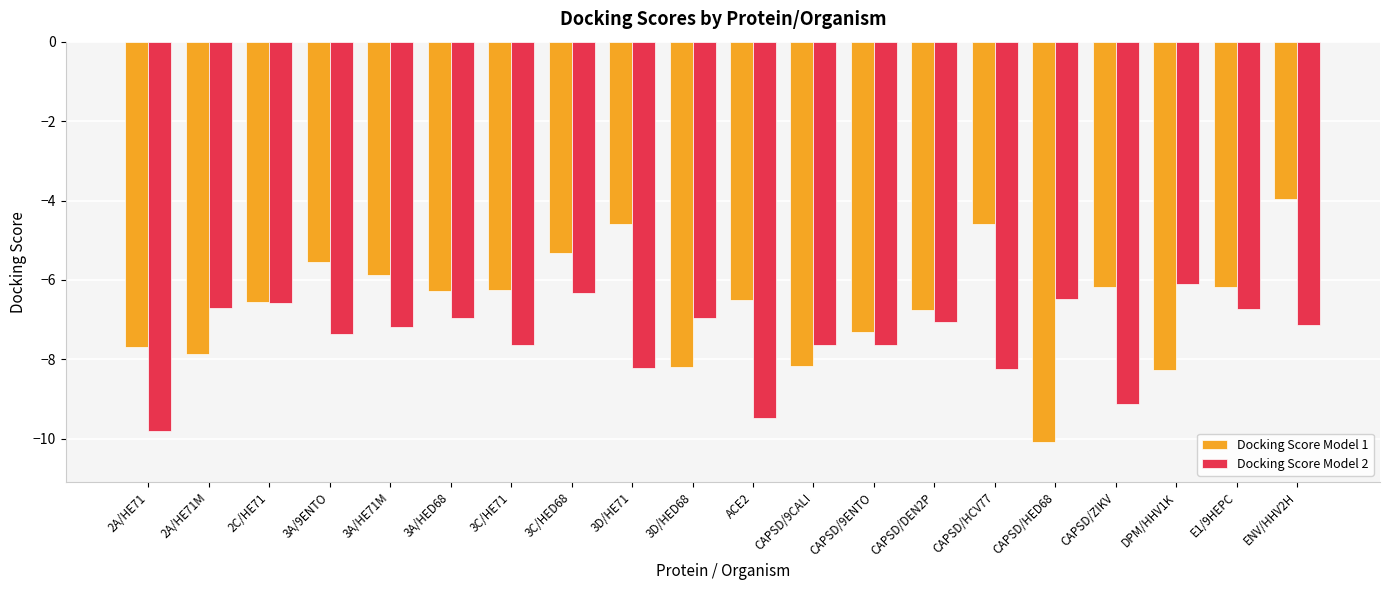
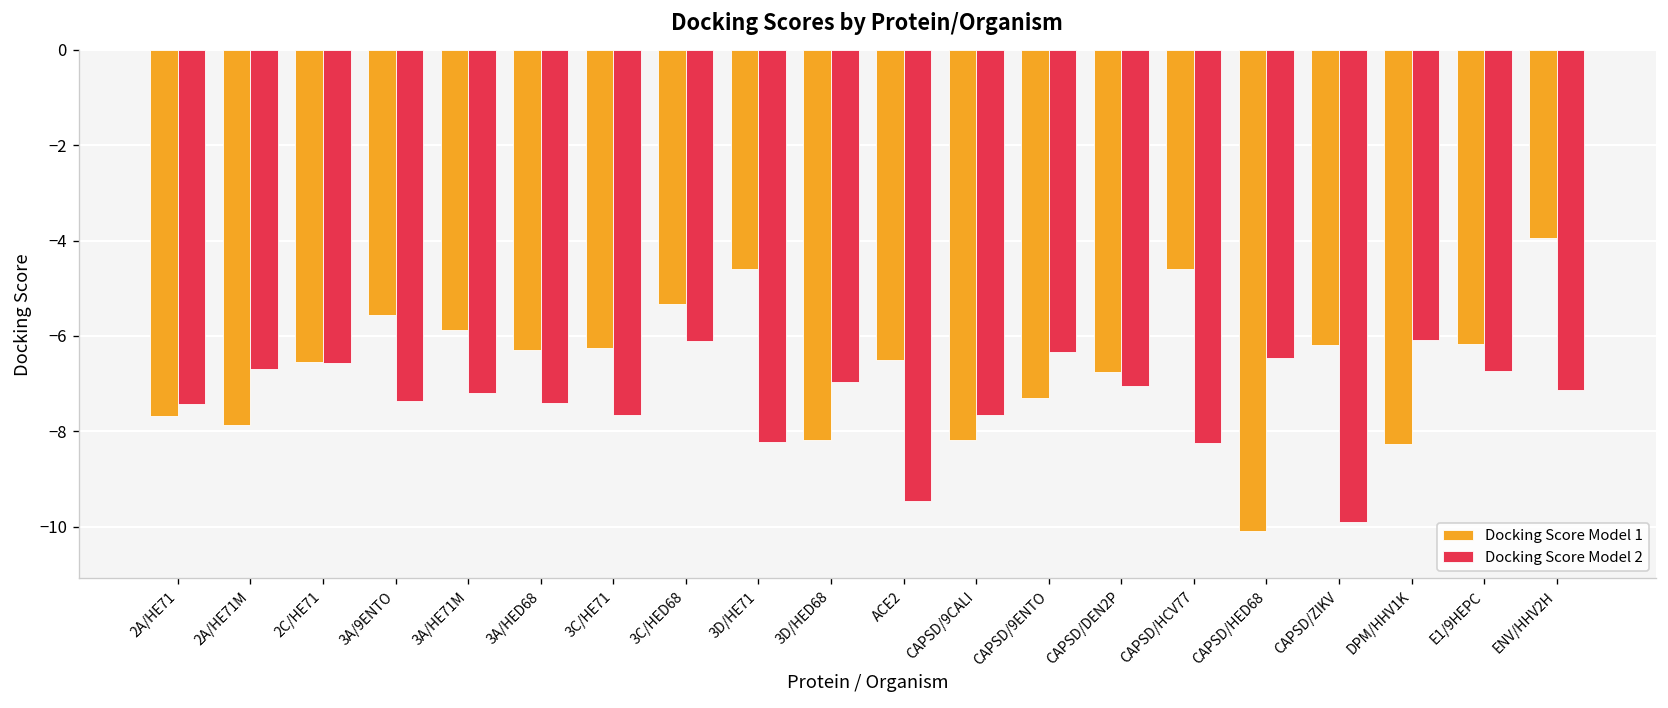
  {
    "Docking Score Model 1": {
      "2A/HE71": -7.7,
      "2A/HE71M": -7.9,
      "2C/HE71": -6.6,
      "3A/9ENTO": -5.6,
      "3A/HE71M": -5.9,
      "3A/HED68": -6.3,
      "3C/HE71": -6.3,
      "3C/HED68": -5.3,
      "3D/HE71": -4.6,
      "3D/HED68": -8.2,
      "ACE2": -6.5,
      "CAPSD/9CALI": -8.2,
      "CAPSD/9ENTO": -7.3,
      "CAPSD/DEN2P": -6.8,
      "CAPSD/HCV77": -4.6,
      "CAPSD/HED68": -10.1,
      "CAPSD/ZIKV": -6.2,
      "DPM/HHV1K": -8.3,
      "E1/9HEPC": -6.2,
      "ENV/HHV2H": -4.0
    },
    "Docking Score Model 2": {
-     "2A/HE71": -9.8,
+     "2A/HE71": -7.4,
      "2A/HE71M": -6.7,
      "2C/HE71": -6.6,
      "3A/9ENTO": -7.4,
      "3A/HE71M": -7.2,
-     "3A/HED68": -7.0,
+     "3A/HED68": -7.4,
      "3C/HE71": -7.7,
-     "3C/HED68": -6.3,
+     "3C/HED68": -6.1,
      "3D/HE71": -8.2,
      "3D/HED68": -7.0,
      "ACE2": -9.5,
      "CAPSD/9CALI": -7.7,
-     "CAPSD/9ENTO": -7.6,
+     "CAPSD/9ENTO": -6.3,
      "CAPSD/DEN2P": -7.1,
      "CAPSD/HCV77": -8.2,
      "CAPSD/HED68": -6.5,
-     "CAPSD/ZIKV": -9.1,
+     "CAPSD/ZIKV": -9.9,
      "DPM/HHV1K": -6.1,
      "E1/9HEPC": -6.7,
      "ENV/HHV2H": -7.1
    }
  }
